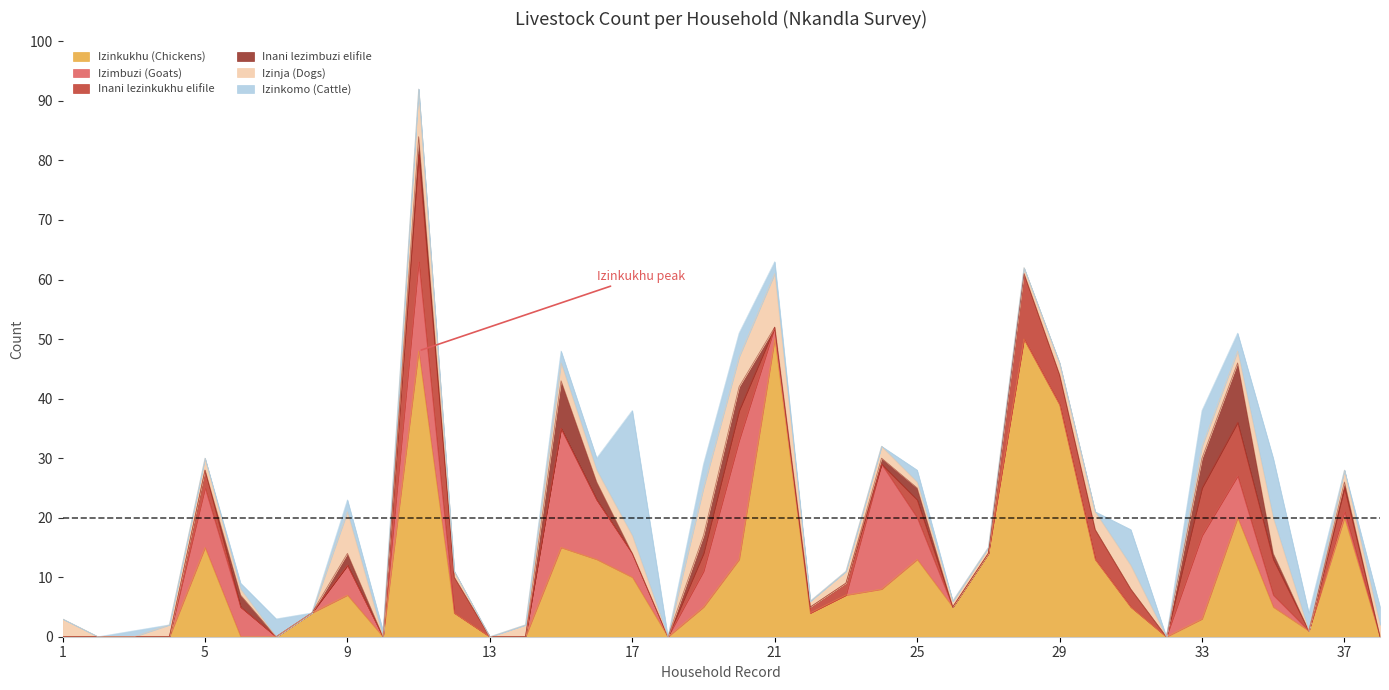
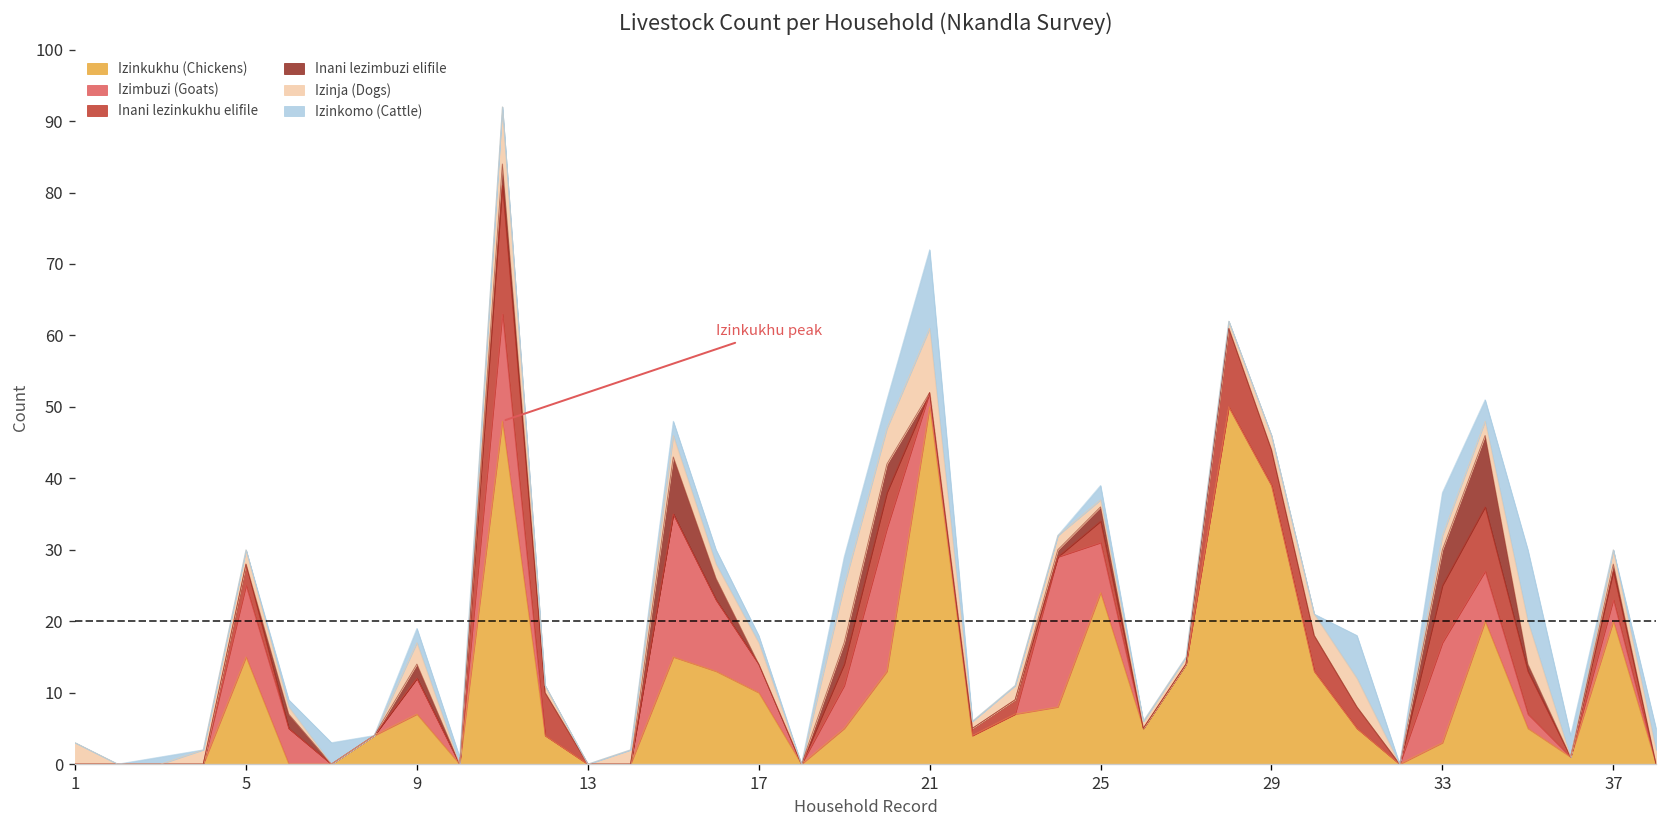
  {
    "Izinkukhu (Chickens)": {
      "5": 15,
      "9": 7,
      "17": 10,
      "21": 50,
-     "25": 13,
+     "25": 24,
      "33": 3,
      "37": 20
    },
    "Izimbuzi (Goats)": {
      "5": 10,
      "25": 7,
      "33": 14,
-     "37": 1
+     "37": 3
    },
    "Izinja (Dogs)": {
-     "9": 7,
+     "9": 3,
      "17": 3,
      "21": 9,
      "25": 1,
      "33": 2
    },
    "Izinkomo (Cattle)": {
      "9": 2,
-     "17": 21,
-     "21": 2,
+     "17": 1,
+     "21": 11,
      "25": 2,
      "33": 6
    }
  }
